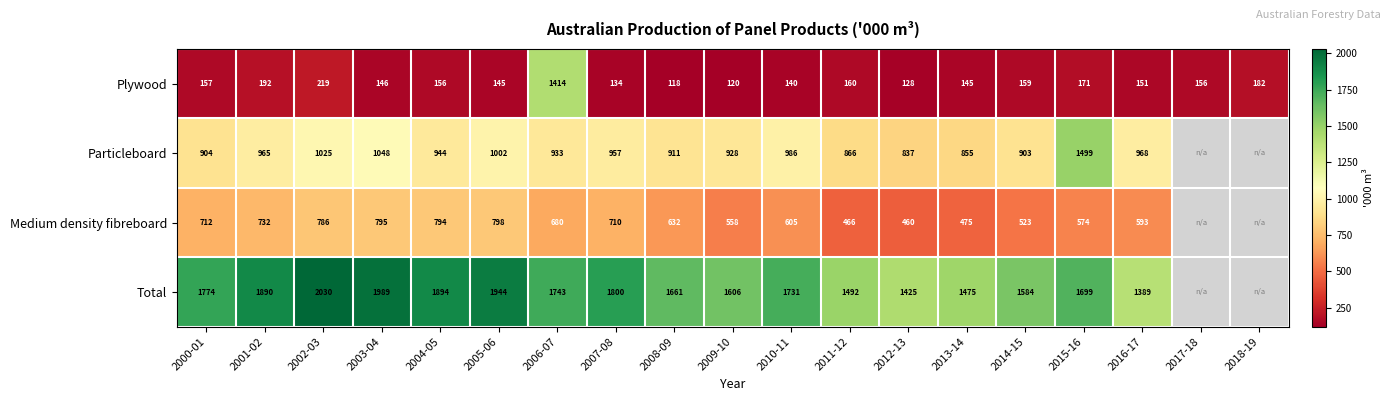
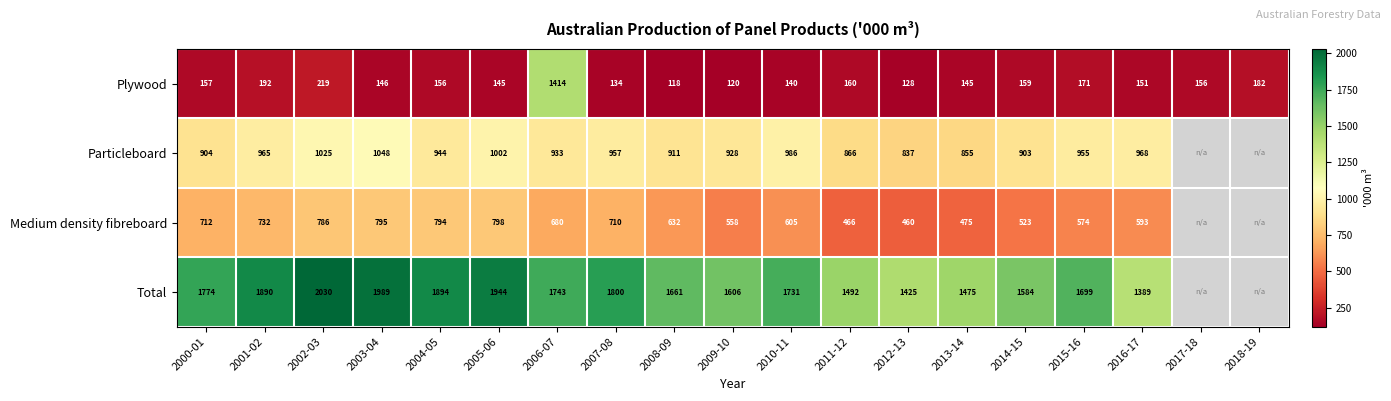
  {
    "Plywood": {
      "2000-01": 157,
      "2001-02": 192,
      "2002-03": 219,
      "2003-04": 146,
      "2004-05": 156,
      "2005-06": 145,
      "2006-07": 1414,
      "2007-08": 134,
      "2008-09": 118,
      "2009-10": 120,
      "2010-11": 140,
      "2011-12": 160,
      "2012-13": 128,
      "2013-14": 145,
      "2014-15": 159,
      "2015-16": 171,
      "2016-17": 151,
      "2017-18": 156,
      "2018-19": 182
    },
    "Particleboard": {
      "2000-01": 904,
      "2001-02": 965,
      "2002-03": 1025,
      "2003-04": 1048,
      "2004-05": 944,
      "2005-06": 1002,
      "2006-07": 933,
      "2007-08": 957,
      "2008-09": 911,
      "2009-10": 928,
      "2010-11": 986,
      "2011-12": 866,
      "2012-13": 837,
      "2013-14": 855,
      "2014-15": 903,
-     "2015-16": 1499,
+     "2015-16": 955,
      "2016-17": 968
    },
    "Medium density fibreboard": {
      "2000-01": 712,
      "2001-02": 732,
      "2002-03": 786,
      "2003-04": 795,
      "2004-05": 794,
      "2005-06": 798,
      "2006-07": 680,
      "2007-08": 710,
      "2008-09": 632,
      "2009-10": 558,
      "2010-11": 605,
      "2011-12": 466,
      "2012-13": 460,
      "2013-14": 475,
      "2014-15": 523,
      "2015-16": 574,
      "2016-17": 593
    },
    "Total": {
      "2000-01": 1774,
      "2001-02": 1890,
      "2002-03": 2030,
      "2003-04": 1989,
      "2004-05": 1894,
      "2005-06": 1944,
      "2006-07": 1743,
      "2007-08": 1800,
      "2008-09": 1661,
      "2009-10": 1606,
      "2010-11": 1731,
      "2011-12": 1492,
      "2012-13": 1425,
      "2013-14": 1475,
      "2014-15": 1584,
      "2015-16": 1699,
      "2016-17": 1389
    }
  }
